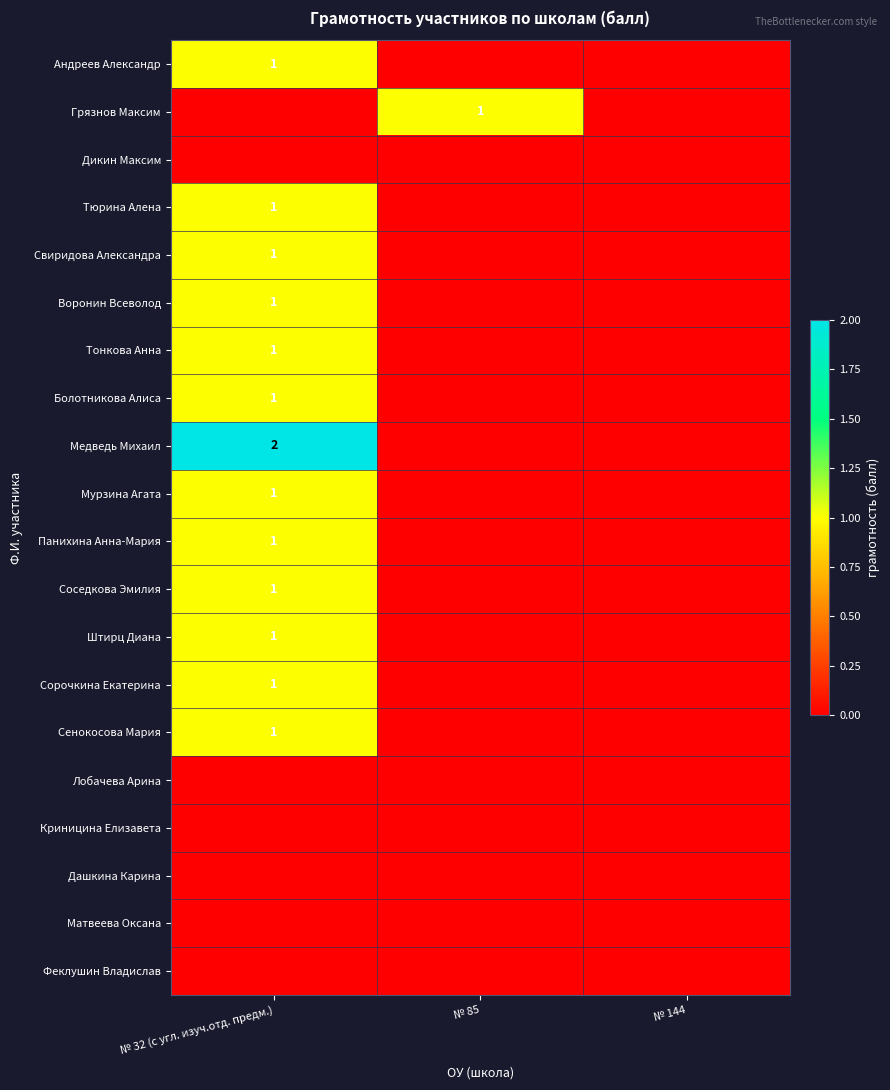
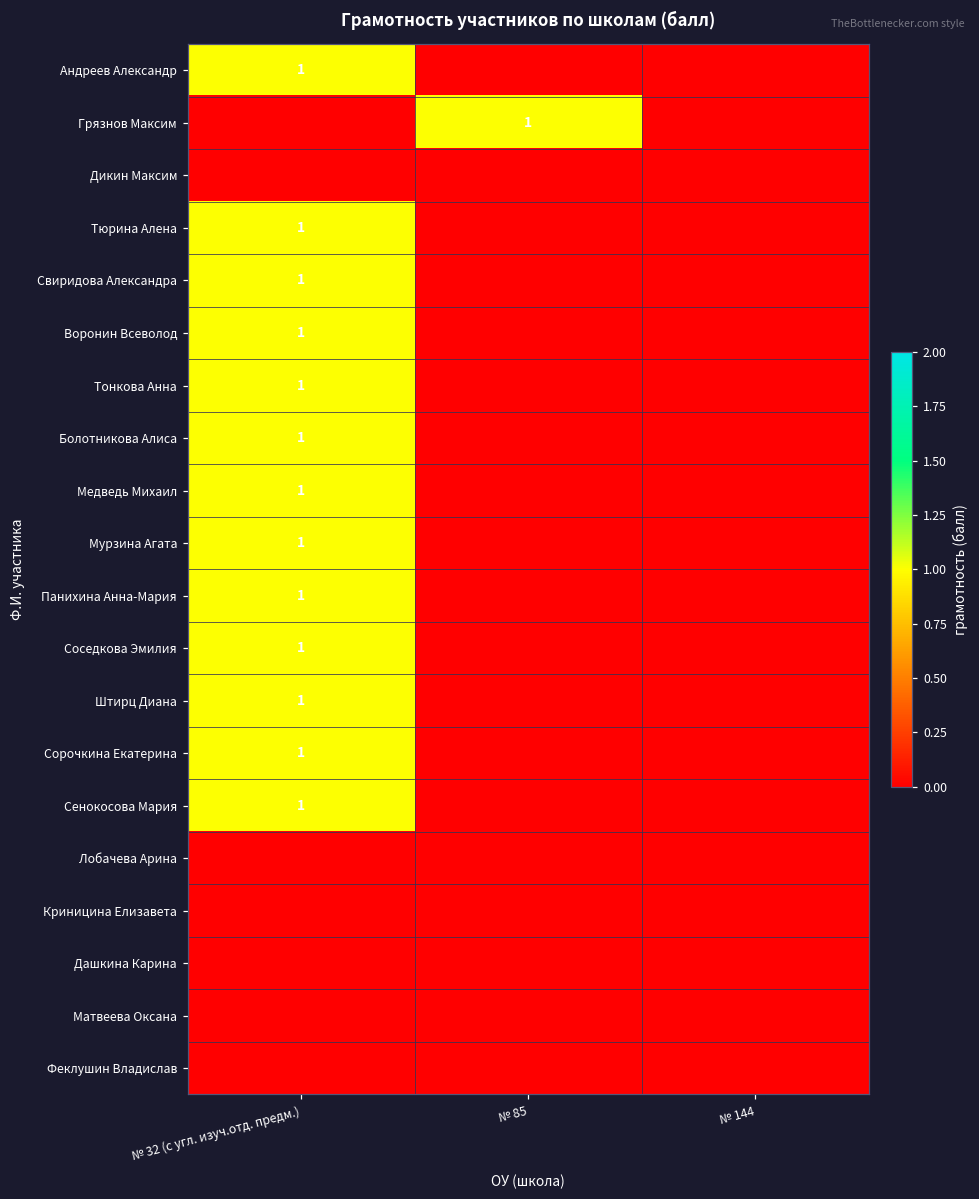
  {
    "Андреев Александр": {
      "№ 32 (с угл. изуч.отд. предм.)": 1
    },
    "Грязнов Максим": {
      "№ 85": 1
    },
    "Тюрина Алена": {
      "№ 32 (с угл. изуч.отд. предм.)": 1
    },
    "Свиридова Александра": {
      "№ 32 (с угл. изуч.отд. предм.)": 1
    },
    "Воронин Всеволод": {
      "№ 32 (с угл. изуч.отд. предм.)": 1
    },
    "Тонкова Анна": {
      "№ 32 (с угл. изуч.отд. предм.)": 1
    },
    "Болотникова Алиса": {
      "№ 32 (с угл. изуч.отд. предм.)": 1
    },
    "Медведь Михаил": {
-     "№ 32 (с угл. изуч.отд. предм.)": 2
+     "№ 32 (с угл. изуч.отд. предм.)": 1
    },
    "Мурзина Агата": {
      "№ 32 (с угл. изуч.отд. предм.)": 1
    },
    "Панихина Анна-Мария": {
      "№ 32 (с угл. изуч.отд. предм.)": 1
    },
    "Соседкова Эмилия": {
      "№ 32 (с угл. изуч.отд. предм.)": 1
    },
    "Штирц Диана": {
      "№ 32 (с угл. изуч.отд. предм.)": 1
    },
    "Сорочкина Екатерина": {
      "№ 32 (с угл. изуч.отд. предм.)": 1
    },
    "Сенокосова Мария": {
      "№ 32 (с угл. изуч.отд. предм.)": 1
    }
  }
